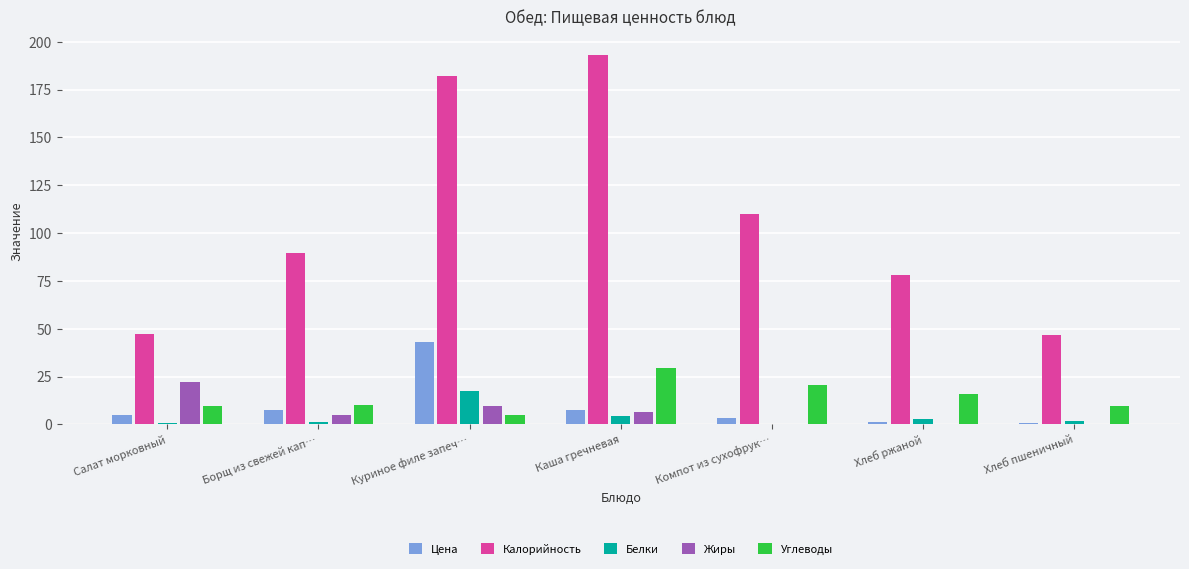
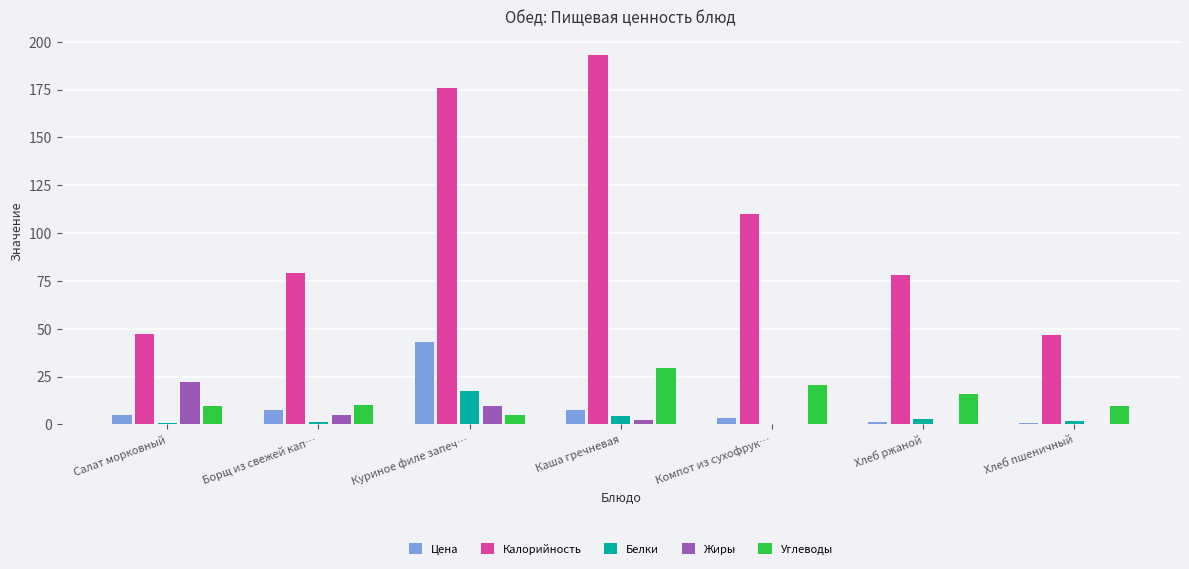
  {
    "Цена": {
      "Салат морковный": 5,
      "Борщ из свежей кап…": 7,
      "Куриное филе запеч…": 43,
      "Каша гречневая": 7,
      "Компот из сухофрук…": 3,
      "Хлеб ржаной": 1
    },
    "Калорийность": {
      "Салат морковный": 47,
-     "Борщ из свежей кап…": 90,
-     "Куриное филе запеч…": 182,
+     "Борщ из свежей кап…": 79,
+     "Куриное филе запеч…": 176,
      "Каша гречневая": 193,
      "Компот из сухофрук…": 110,
      "Хлеб ржаной": 78,
      "Хлеб пшеничный": 47
    },
    "Белки": {
      "Борщ из свежей кап…": 2,
      "Куриное филе запеч…": 18,
      "Каша гречневая": 4,
      "Хлеб ржаной": 3,
      "Хлеб пшеничный": 2
    },
    "Жиры": {
      "Салат морковный": 22,
      "Борщ из свежей кап…": 5,
      "Куриное филе запеч…": 9,
-     "Каша гречневая": 6
+     "Каша гречневая": 2
    },
    "Углеводы": {
      "Салат морковный": 10,
      "Борщ из свежей кап…": 10,
      "Куриное филе запеч…": 5,
      "Каша гречневая": 30,
      "Компот из сухофрук…": 21,
      "Хлеб ржаной": 16,
      "Хлеб пшеничный": 10
    }
  }
